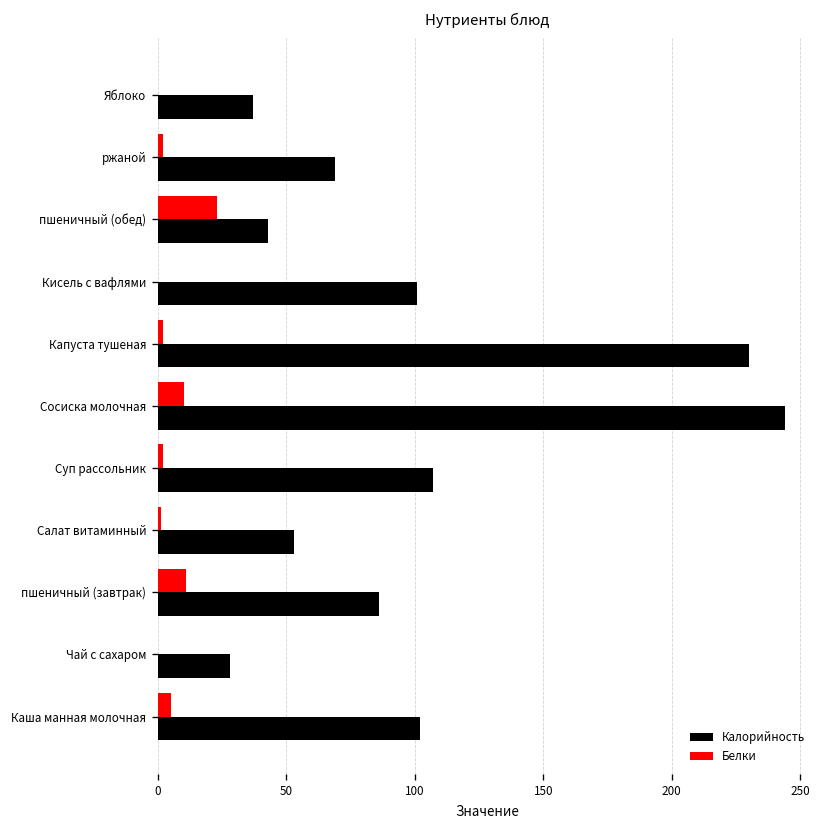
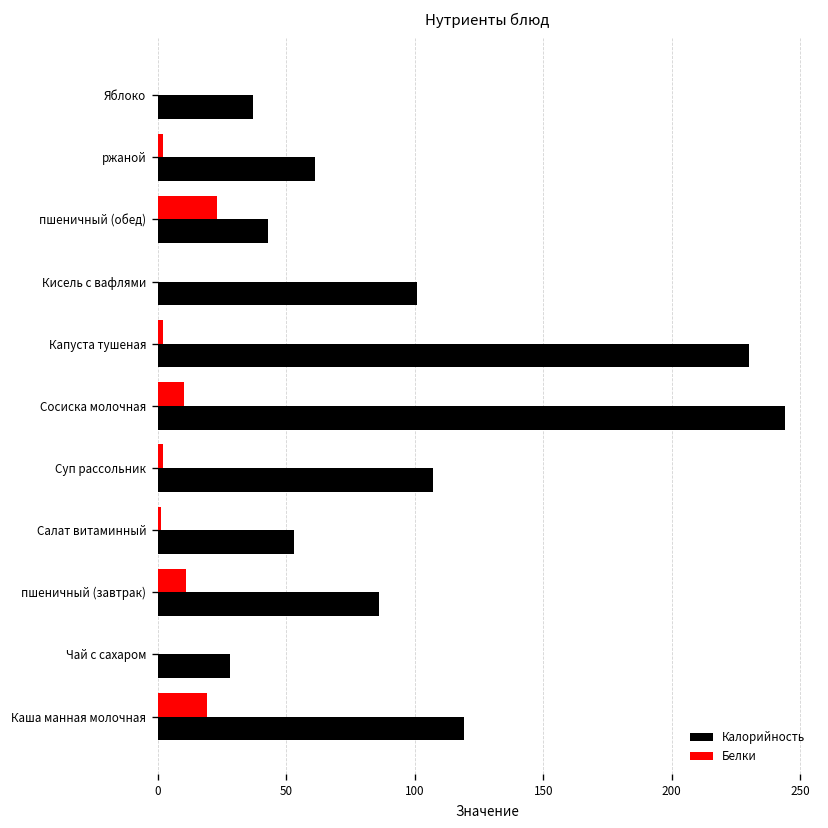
  {
    "Калорийность": {
      "Яблоко": 37,
-     "ржаной": 69,
+     "ржаной": 61,
      "пшеничный (обед)": 43,
      "Кисель с вафлями": 101,
      "Капуста тушеная": 230,
      "Сосиска молочная": 244,
      "Суп рассольник": 107,
      "Салат витаминный": 53,
      "пшеничный (завтрак)": 86,
      "Чай с сахаром": 28,
-     "Каша манная молочная": 102
+     "Каша манная молочная": 119
    },
    "Белки": {
      "Яблоко": 0,
      "ржаной": 2,
      "пшеничный (обед)": 23,
      "Кисель с вафлями": 0,
      "Капуста тушеная": 2,
      "Сосиска молочная": 10,
      "Суп рассольник": 2,
      "пшеничный (завтрак)": 11,
      "Чай с сахаром": 0,
-     "Каша манная молочная": 5
+     "Каша манная молочная": 19
    }
  }
